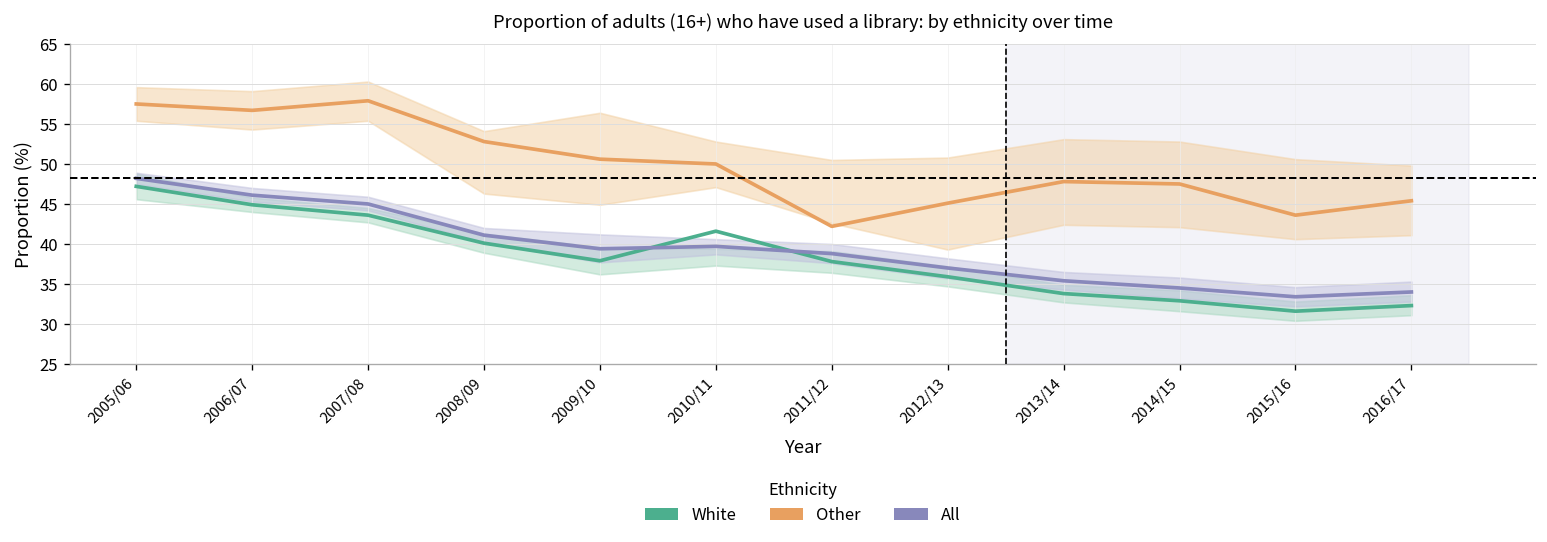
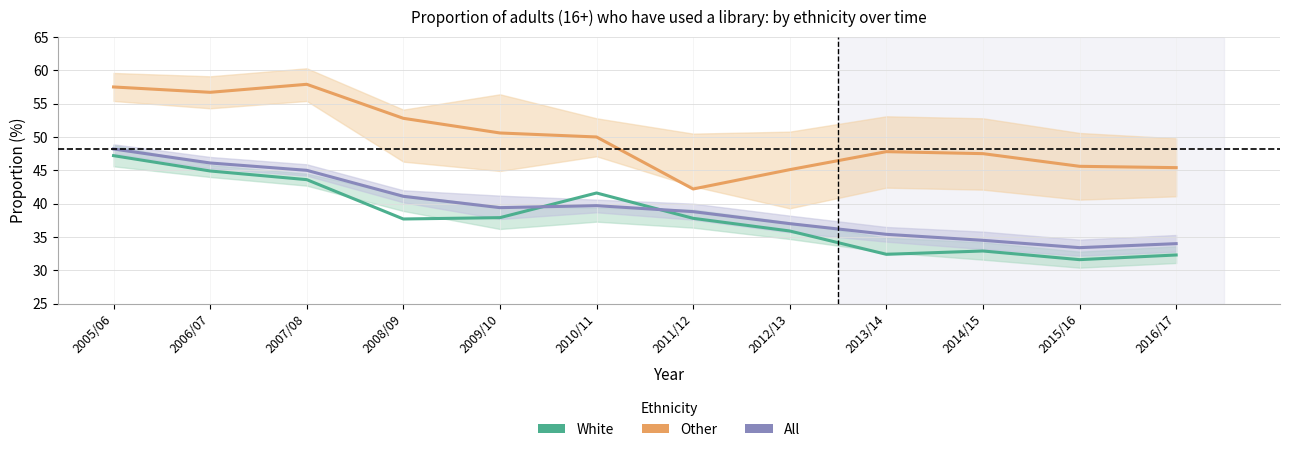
  {
    "White": {
      "2005/06": 47,
      "2006/07": 45,
      "2007/08": 44,
-     "2008/09": 40,
+     "2008/09": 38,
      "2009/10": 38,
      "2010/11": 42,
      "2011/12": 38,
      "2012/13": 36,
-     "2013/14": 34,
+     "2013/14": 32,
      "2014/15": 33,
      "2015/16": 32,
      "2016/17": 32
    },
    "Other": {
      "2005/06": 58,
      "2006/07": 57,
      "2007/08": 58,
      "2008/09": 53,
      "2009/10": 51,
      "2010/11": 50,
      "2011/12": 42,
      "2012/13": 45,
      "2013/14": 48,
      "2014/15": 48,
-     "2015/16": 44,
+     "2015/16": 46,
      "2016/17": 45
    },
    "All": {
      "2005/06": 48,
      "2007/08": 45,
      "2013/14": 35,
      "2015/16": 33,
      "2016/17": 34
    }
  }
